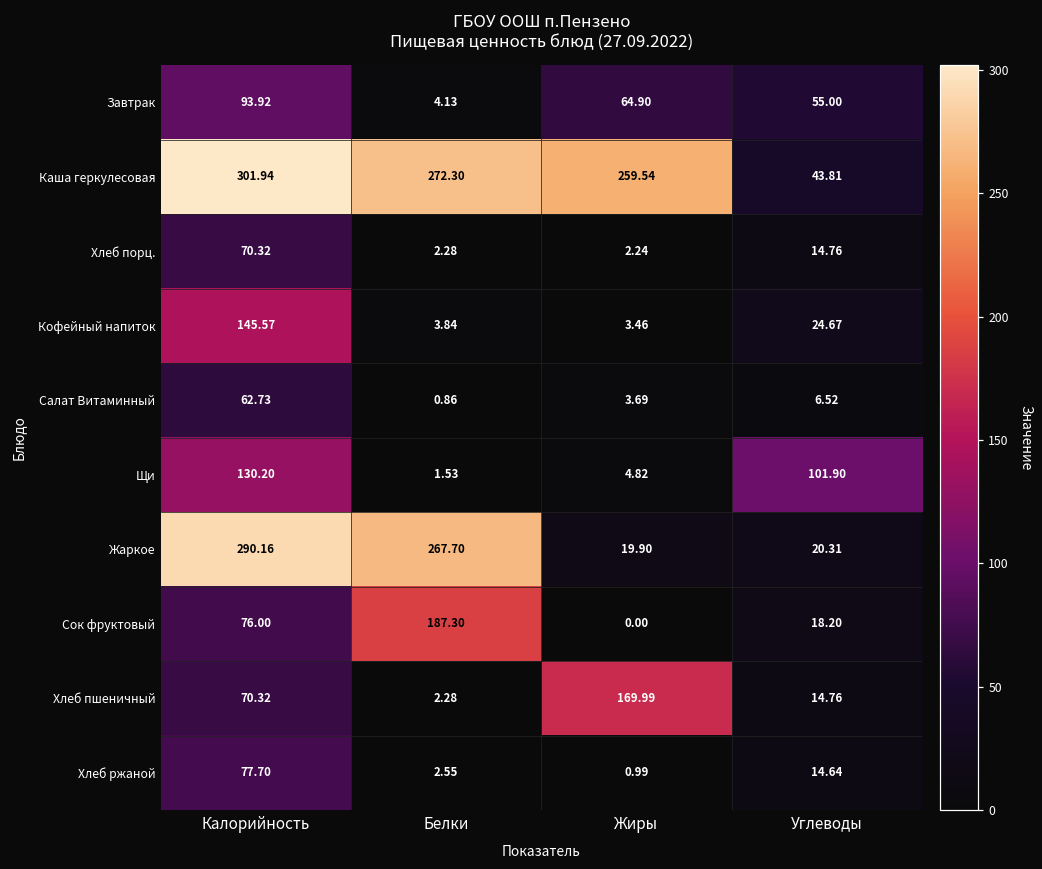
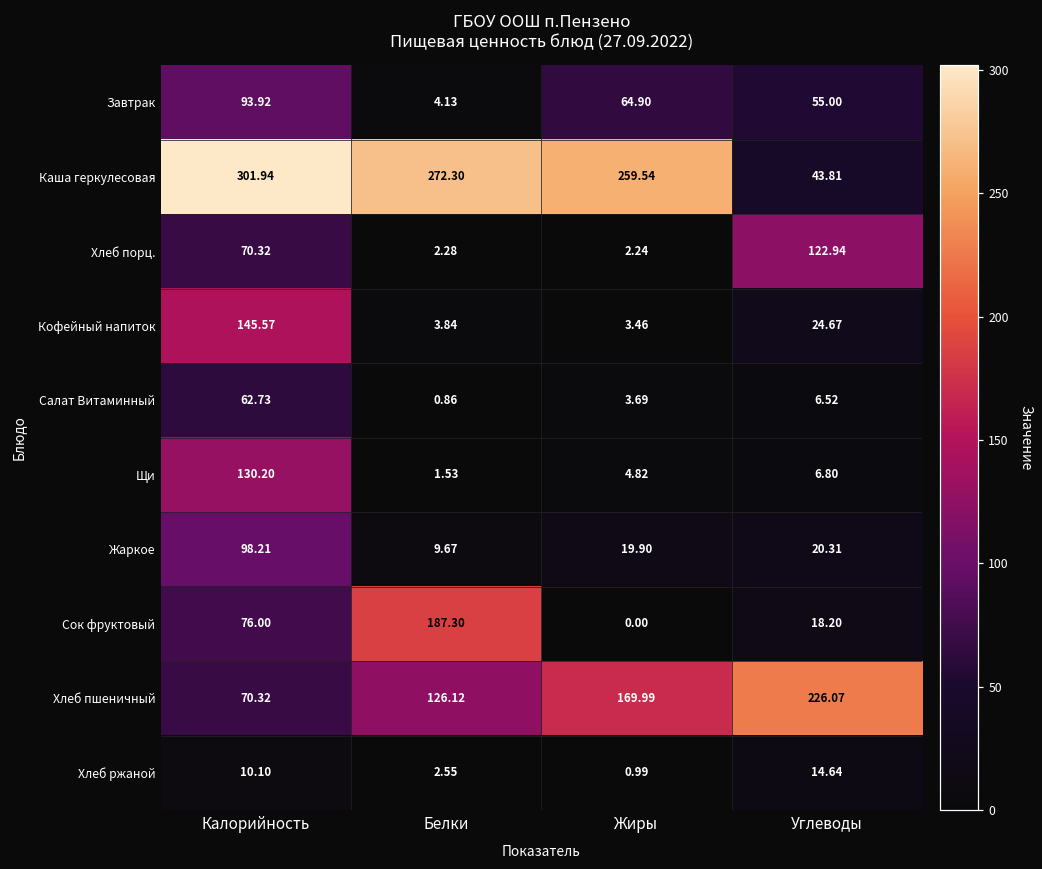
  {
    "Завтрак": {
      "Калорийность": 93.92,
      "Белки": 4.13,
      "Жиры": 64.90,
      "Углеводы": 55.00
    },
    "Каша геркулесовая": {
      "Калорийность": 301.94,
      "Белки": 272.30,
      "Жиры": 259.54,
      "Углеводы": 43.81
    },
    "Хлеб порц.": {
      "Калорийность": 70.32,
      "Белки": 2.28,
      "Жиры": 2.24,
-     "Углеводы": 14.76
+     "Углеводы": 122.94
    },
    "Кофейный напиток": {
      "Калорийность": 145.57,
      "Белки": 3.84,
      "Жиры": 3.46,
      "Углеводы": 24.67
    },
    "Салат Витаминный": {
      "Калорийность": 62.73,
      "Белки": 0.86,
      "Жиры": 3.69,
      "Углеводы": 6.52
    },
    "Щи": {
      "Калорийность": 130.20,
      "Белки": 1.53,
      "Жиры": 4.82,
-     "Углеводы": 101.90
+     "Углеводы": 6.80
    },
    "Жаркое": {
-     "Калорийность": 290.16,
-     "Белки": 267.70,
+     "Калорийность": 98.21,
+     "Белки": 9.67,
      "Жиры": 19.90,
      "Углеводы": 20.31
    },
    "Сок фруктовый": {
      "Калорийность": 76.00,
      "Белки": 187.30,
      "Жиры": 0.00,
      "Углеводы": 18.20
    },
    "Хлеб пшеничный": {
      "Калорийность": 70.32,
-     "Белки": 2.28,
+     "Белки": 126.12,
      "Жиры": 169.99,
-     "Углеводы": 14.76
+     "Углеводы": 226.07
    },
    "Хлеб ржаной": {
-     "Калорийность": 77.70,
+     "Калорийность": 10.10,
      "Белки": 2.55,
      "Жиры": 0.99,
      "Углеводы": 14.64
    }
  }
